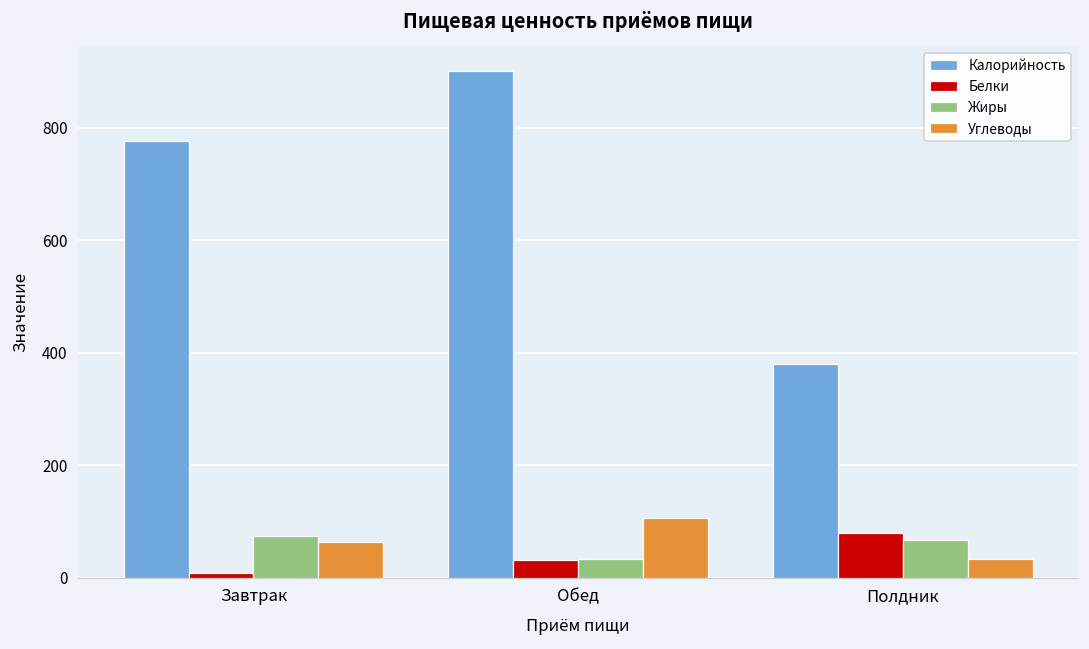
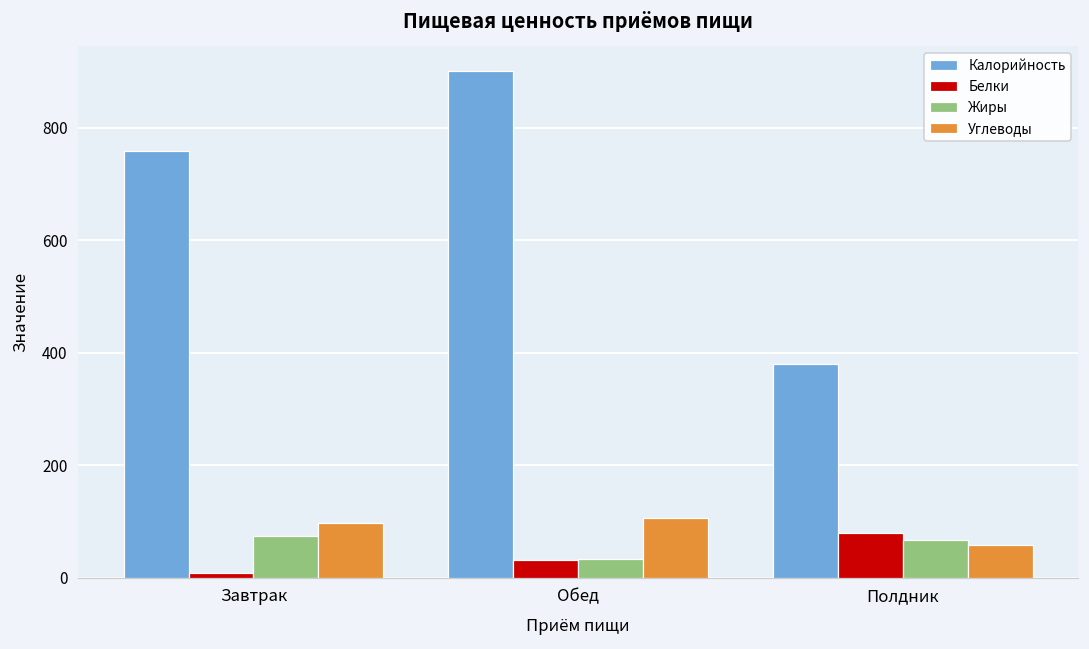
  {
    "Калорийность": {
-     "Завтрак": 780,
+     "Завтрак": 760,
      "Обед": 900,
      "Полдник": 380
    },
    "Белки": {
      "Завтрак": 10,
      "Обед": 30,
      "Полдник": 80
    },
    "Жиры": {
      "Завтрак": 70,
      "Обед": 30,
      "Полдник": 70
    },
    "Углеводы": {
-     "Завтрак": 60,
+     "Завтрак": 100,
      "Обед": 110,
-     "Полдник": 30
+     "Полдник": 60
    }
  }
